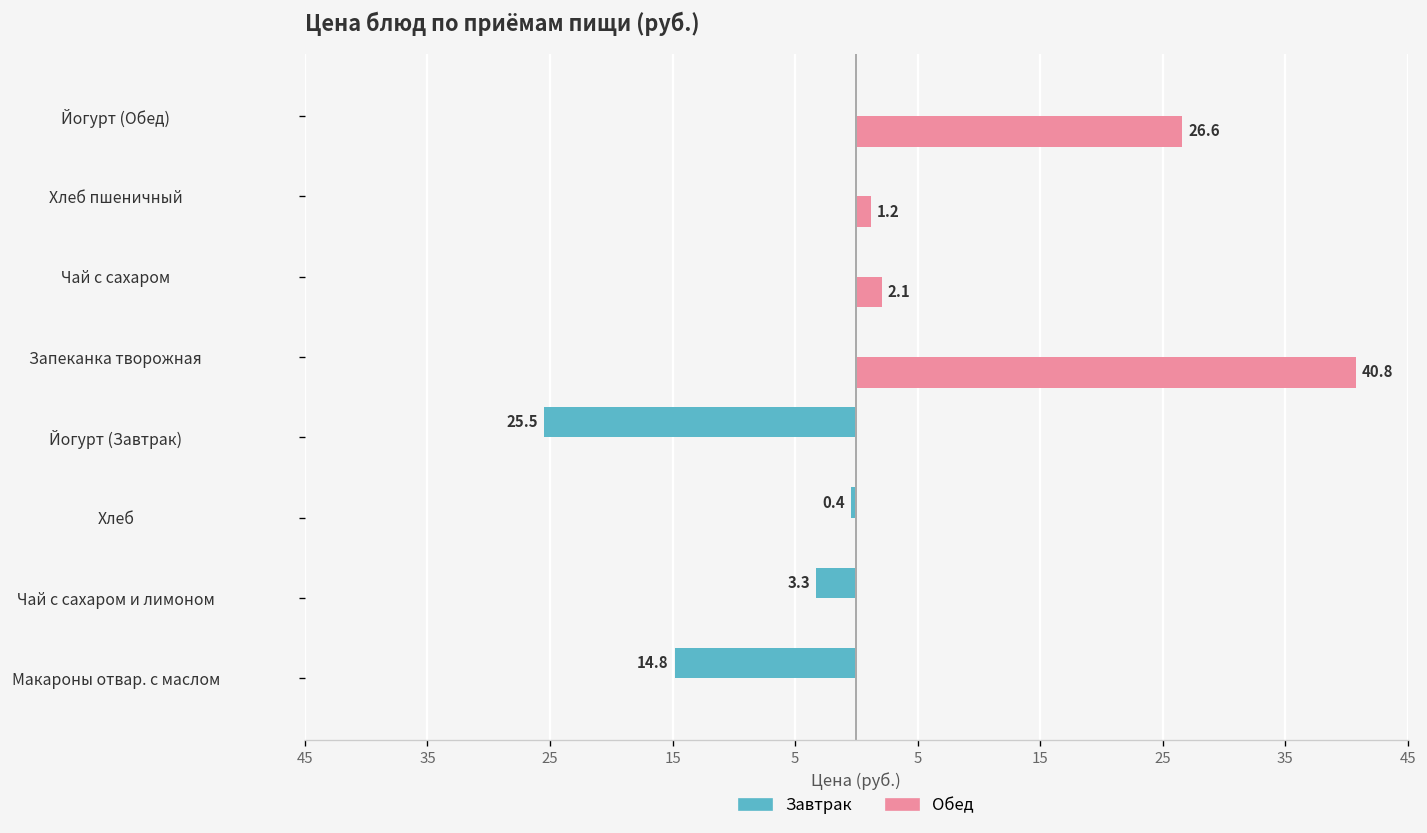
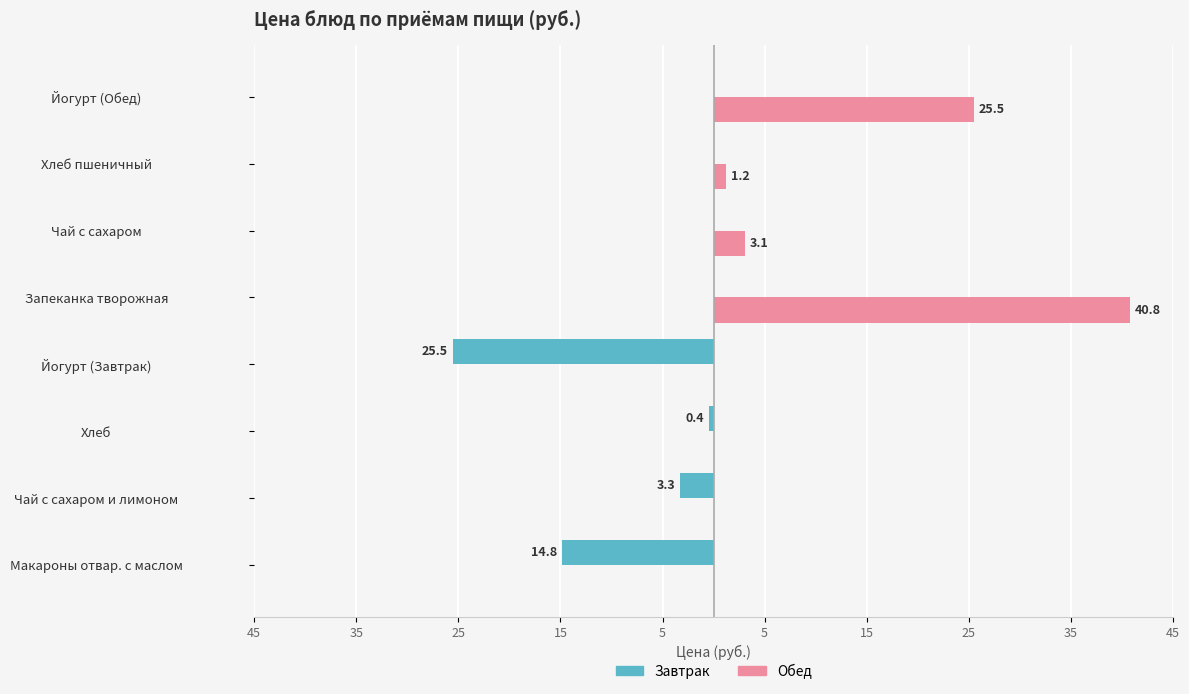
  {
    "Завтрак": {
      "Хлеб": 0.4
    },
    "Обед": {
-     "Йогурт (Обед)": 26.6,
+     "Йогурт (Обед)": 25.5,
      "Хлеб пшеничный": 1.2,
-     "Чай с сахаром": 2.1,
+     "Чай с сахаром": 3.1,
      "Запеканка творожная": 40.8
    }
  }
